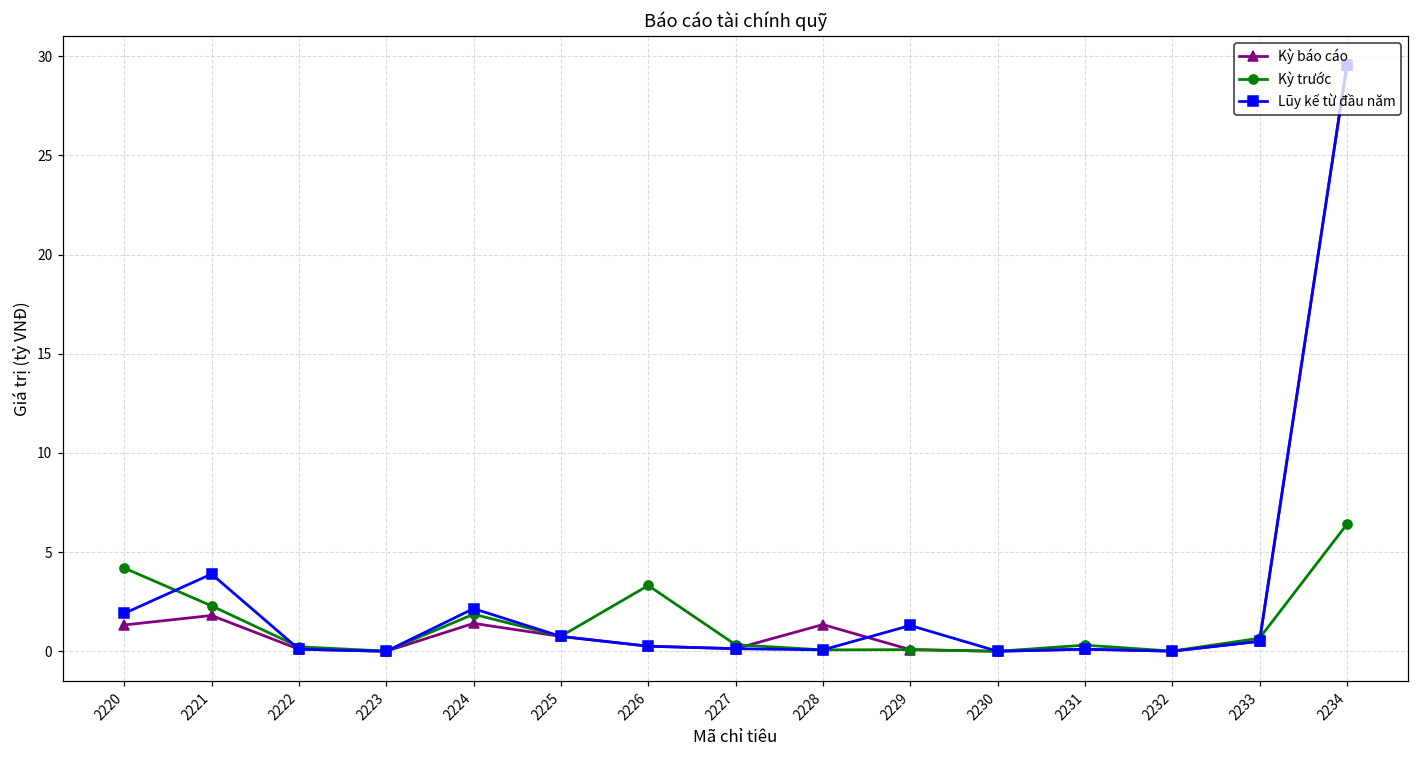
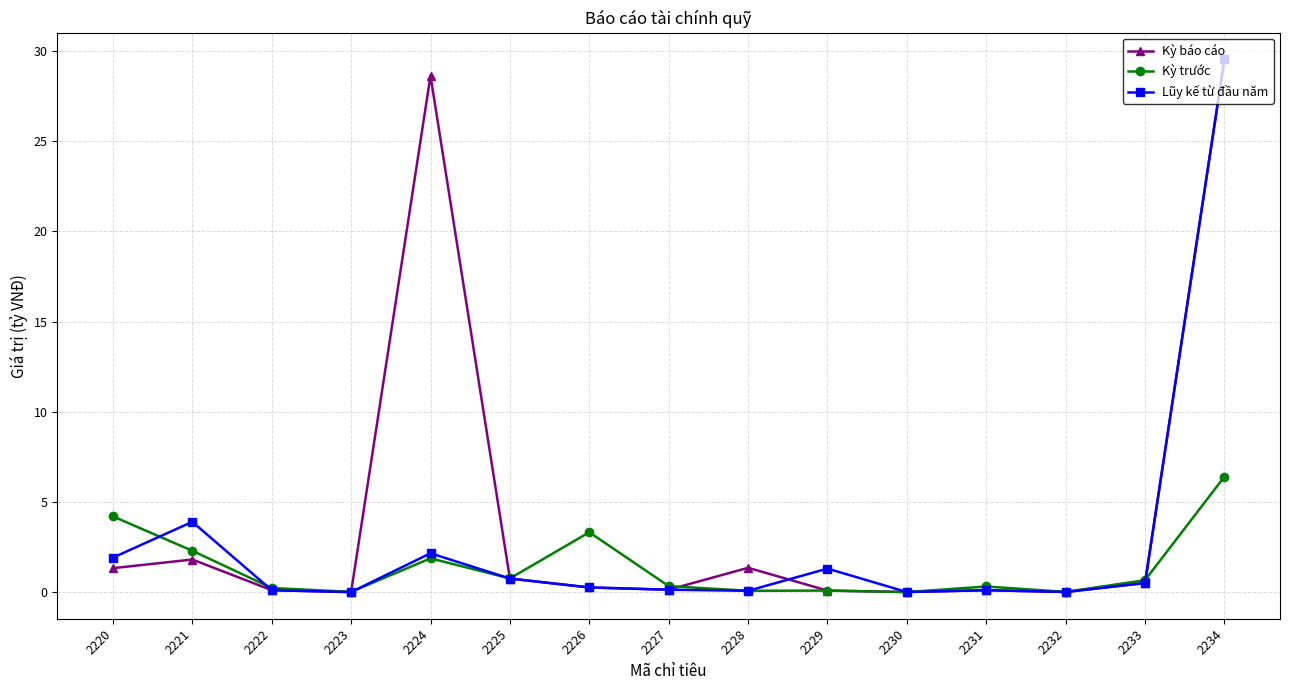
  {
    "Kỳ báo cáo": {
      "2220": 1.3,
      "2221": 1.8,
-     "2224": 1.4,
+     "2224": 28.6,
      "2228": 1.3
    },
    "Kỳ trước": {
      "2220": 4.2,
      "2221": 2.3,
      "2224": 1.9,
      "2226": 3.3,
      "2227": 0.3,
      "2231": 0.3,
      "2233": 0.7,
      "2234": 6.4
    },
    "Lũy kế từ đầu năm": {
      "2220": 1.9,
      "2221": 3.9,
      "2224": 2.2,
      "2229": 1.3
    }
  }
